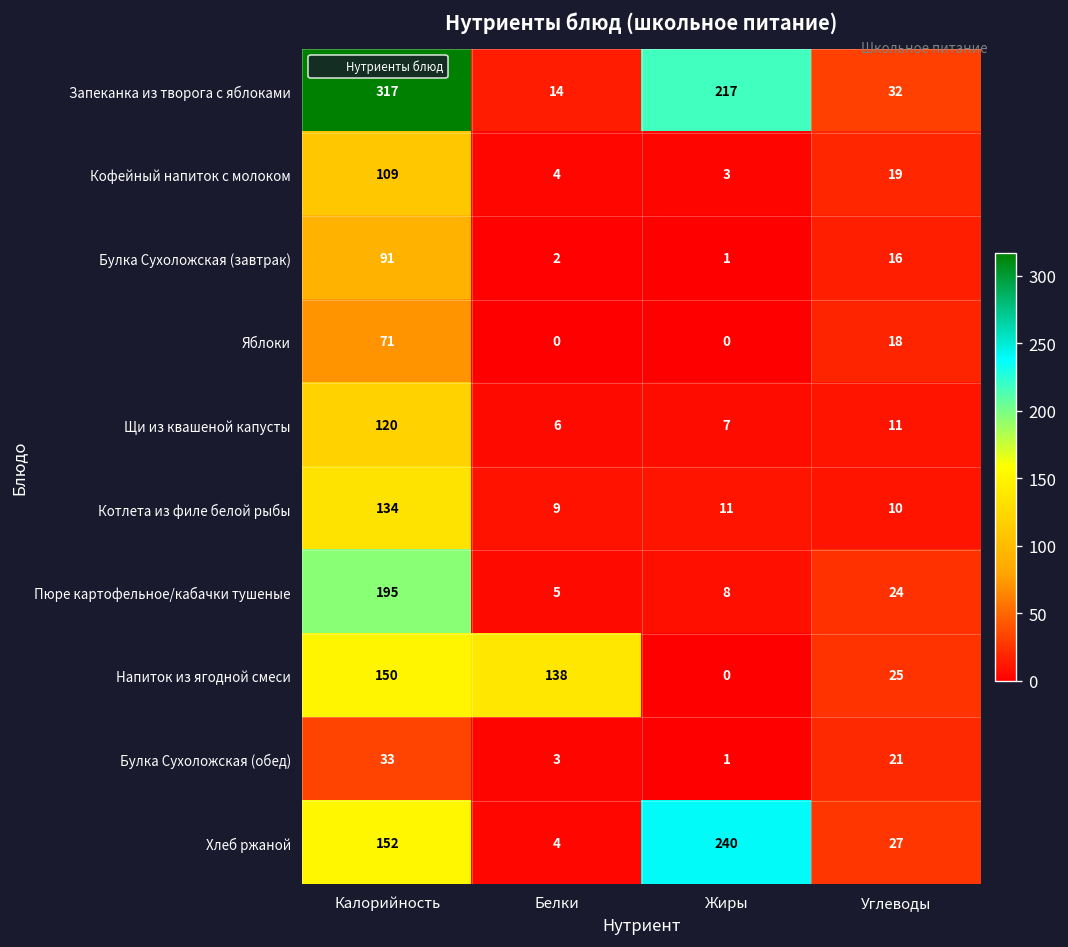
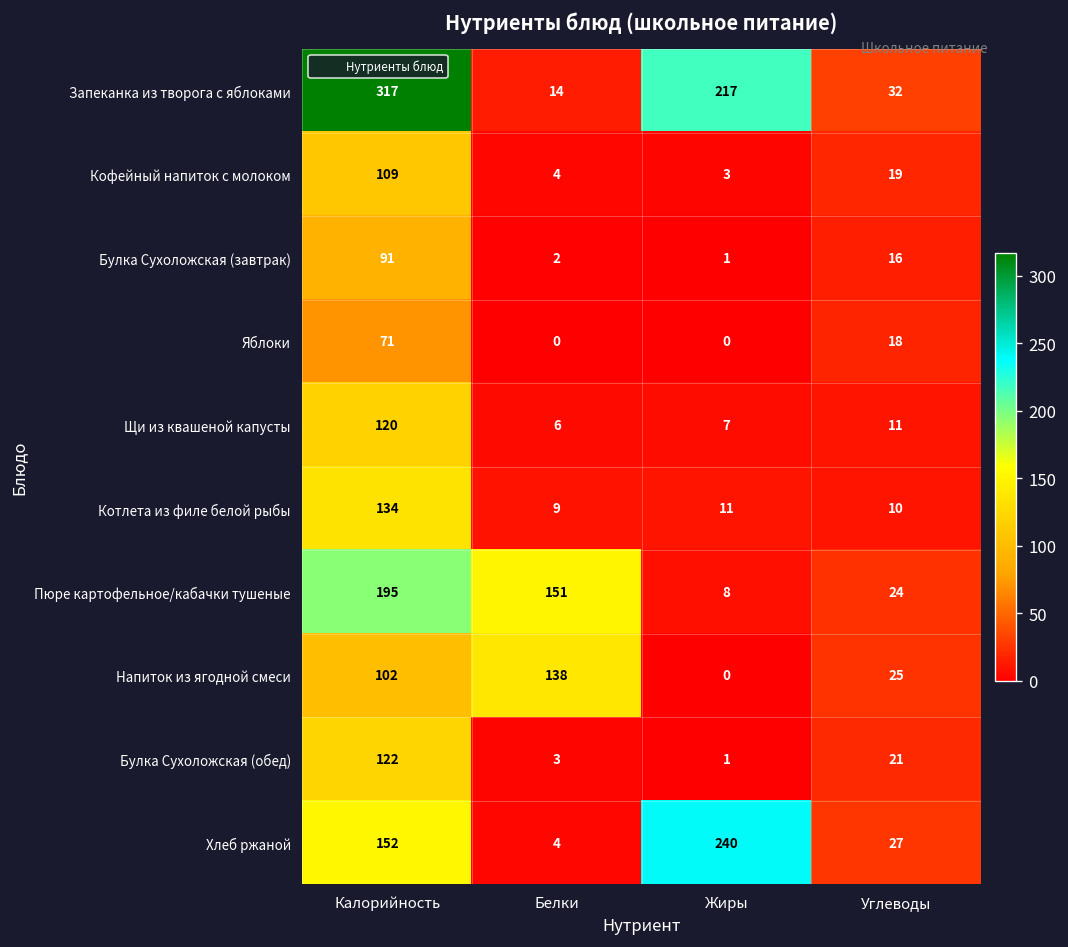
  {
    "Запеканка из творога с яблоками": {
      "Калорийность": 317,
      "Белки": 14,
      "Жиры": 217,
      "Углеводы": 32
    },
    "Кофейный напиток с молоком": {
      "Калорийность": 109,
      "Белки": 4,
      "Жиры": 3,
      "Углеводы": 19
    },
    "Булка Сухоложская (завтрак)": {
      "Калорийность": 91,
      "Белки": 2,
      "Жиры": 1,
      "Углеводы": 16
    },
    "Яблоки": {
      "Калорийность": 71,
      "Белки": 0,
      "Жиры": 0,
      "Углеводы": 18
    },
    "Щи из квашеной капусты": {
      "Калорийность": 120,
      "Белки": 6,
      "Жиры": 7,
      "Углеводы": 11
    },
    "Котлета из филе белой рыбы": {
      "Калорийность": 134,
      "Белки": 9,
      "Жиры": 11,
      "Углеводы": 10
    },
    "Пюре картофельное/кабачки тушеные": {
      "Калорийность": 195,
-     "Белки": 5,
+     "Белки": 151,
      "Жиры": 8,
      "Углеводы": 24
    },
    "Напиток из ягодной смеси": {
-     "Калорийность": 150,
+     "Калорийность": 102,
      "Белки": 138,
      "Жиры": 0,
      "Углеводы": 25
    },
    "Булка Сухоложская (обед)": {
-     "Калорийность": 33,
+     "Калорийность": 122,
      "Белки": 3,
      "Жиры": 1,
      "Углеводы": 21
    },
    "Хлеб ржаной": {
      "Калорийность": 152,
      "Белки": 4,
      "Жиры": 240,
      "Углеводы": 27
    }
  }
